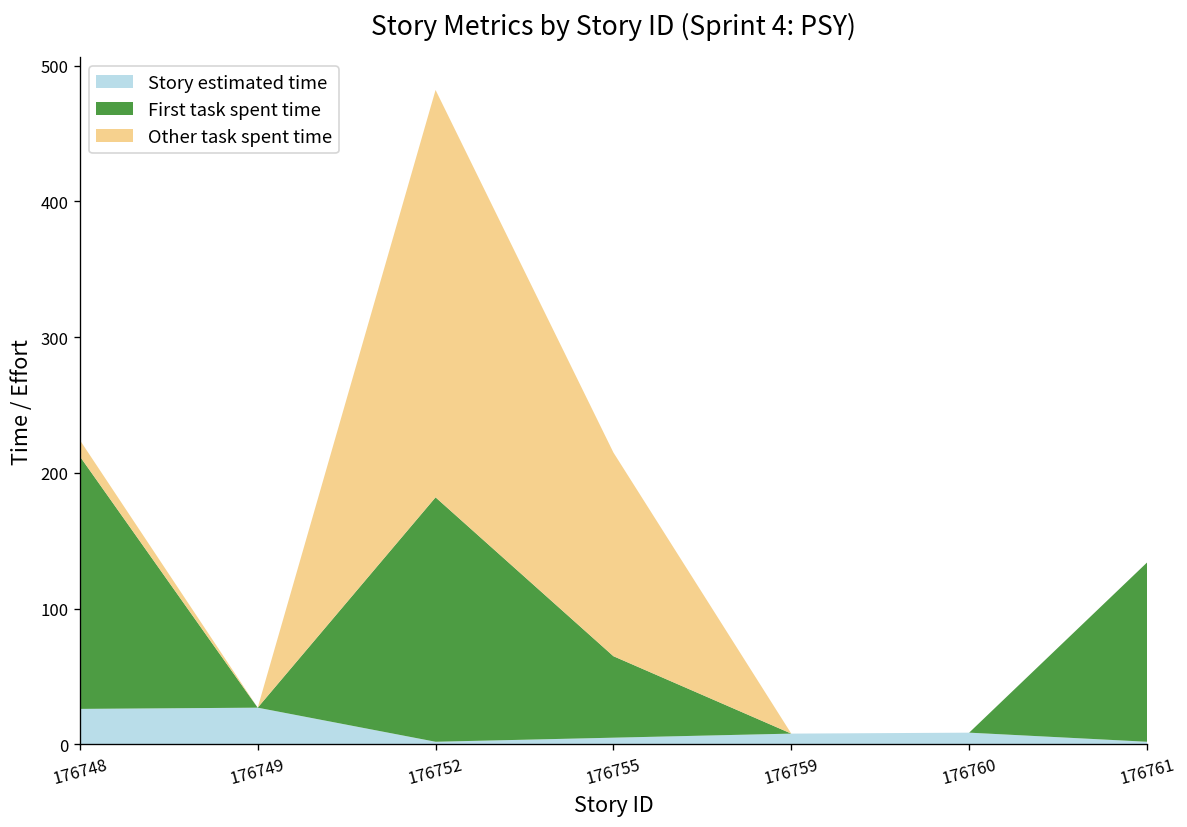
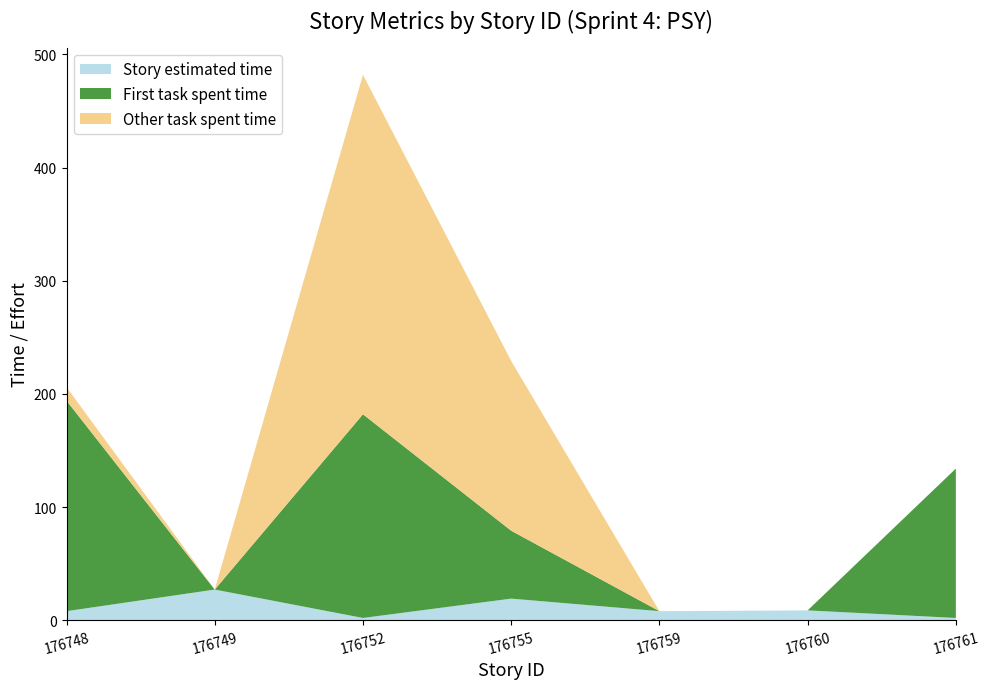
  {
    "Story estimated time": {
-     "176748": 26,
-     "176755": 5
+     "176748": 8,
+     "176755": 19
    },
    "First task spent time": {
      "176748": 186,
      "176752": 180,
      "176755": 60
    },
    "Other task spent time": {
      "176748": 12,
      "176752": 300,
      "176755": 150
    }
  }
